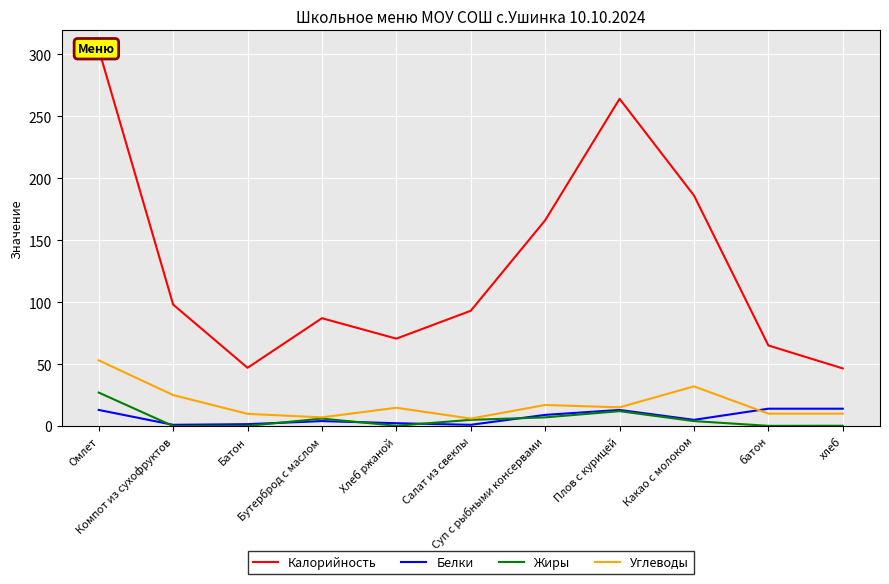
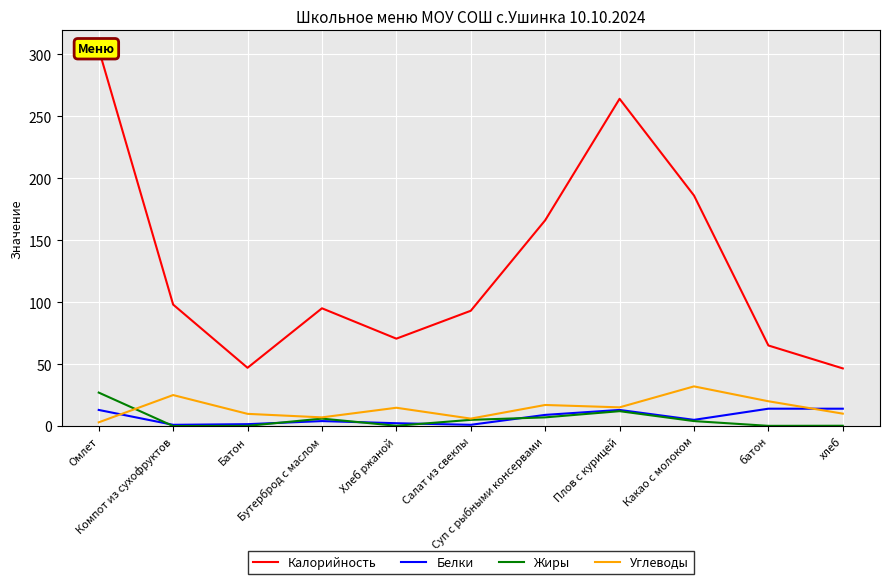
  {
    "Калорийность": {
      "Компот из сухофруктов": 98,
      "Батон": 47,
-     "Бутерброд с маслом": 87,
+     "Бутерброд с маслом": 95,
      "Хлеб ржаной": 71,
      "Салат из свеклы": 93,
      "Суп с рыбными консервами": 166,
      "Плов с курицей": 264,
      "Какао с молоком": 186,
      "батон": 65,
      "хлеб": 47
    },
    "Белки": {
      "Омлет": 13,
      "Салат из свеклы": 1,
      "батон": 14,
      "хлеб": 14
    },
    "Жиры": {
      "Омлет": 27,
      "батон": 0,
      "хлеб": 0
    },
    "Углеводы": {
-     "Омлет": 53,
+     "Омлет": 3,
      "Компот из сухофруктов": 25,
      "Батон": 10,
      "Хлеб ржаной": 15,
      "Суп с рыбными консервами": 17,
      "Плов с курицей": 15,
      "Какао с молоком": 32,
-     "батон": 10,
+     "батон": 20,
      "хлеб": 10
    }
  }
